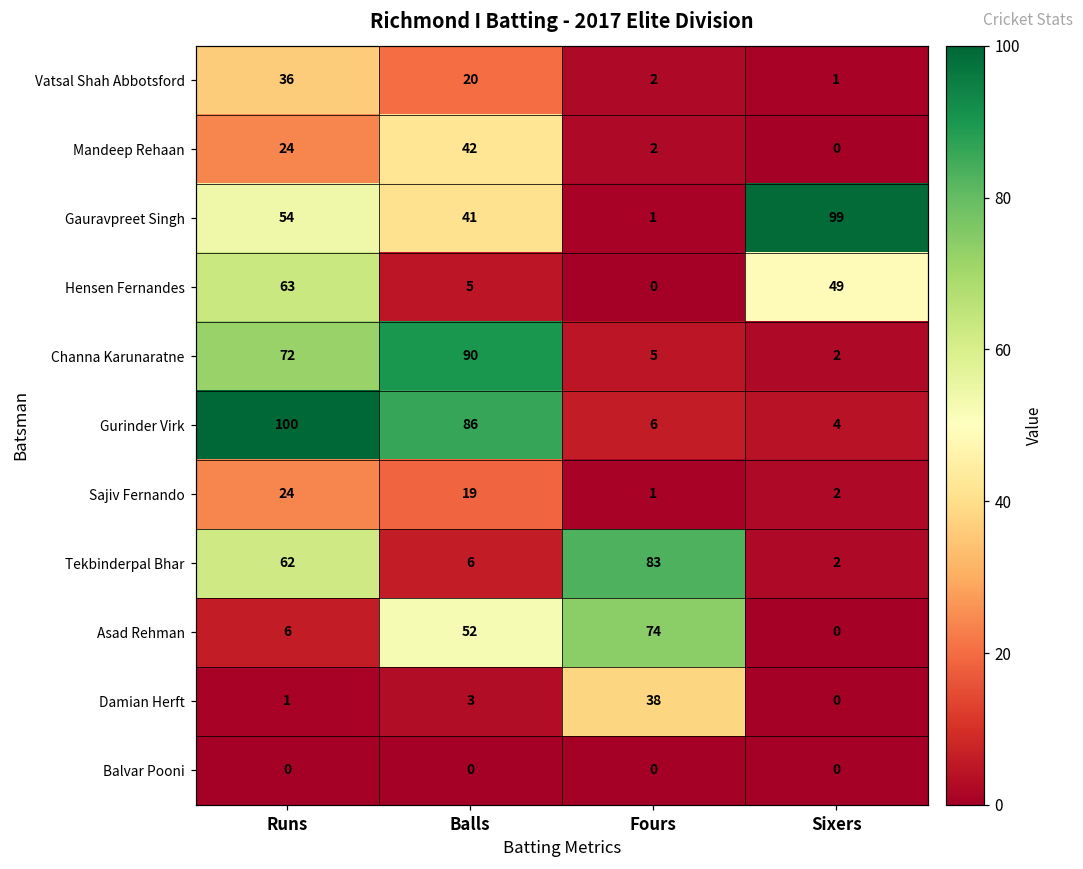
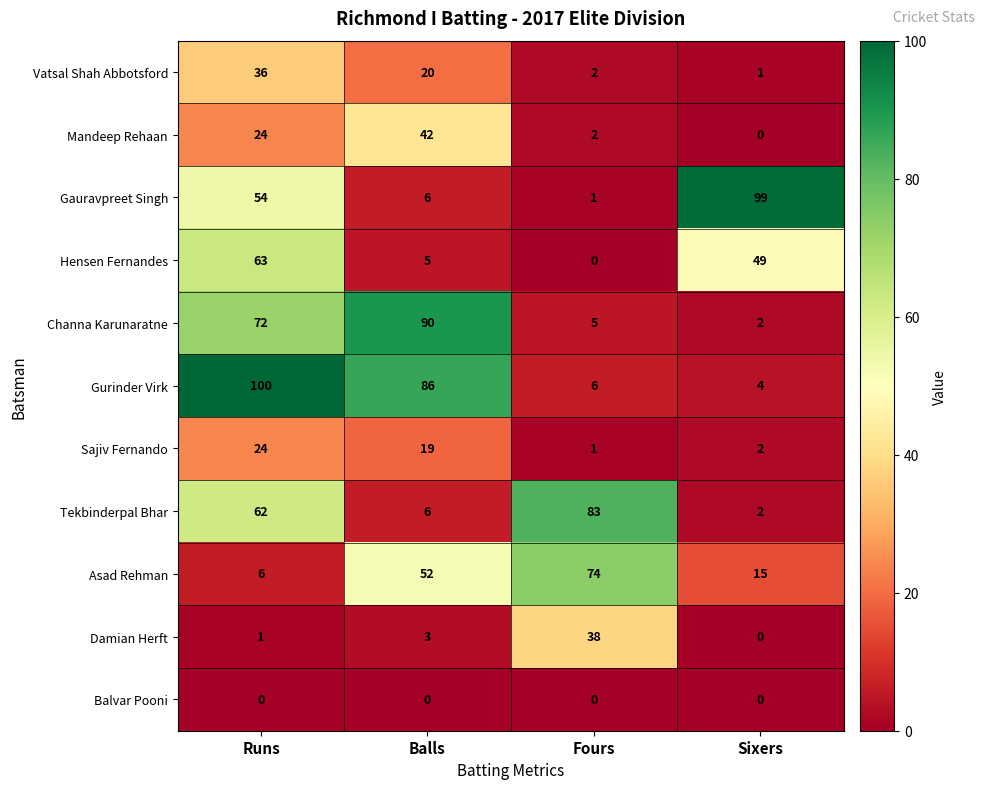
  {
    "Vatsal Shah Abbotsford": {
      "Runs": 36,
      "Balls": 20,
      "Fours": 2,
      "Sixers": 1
    },
    "Mandeep Rehaan": {
      "Runs": 24,
      "Balls": 42,
      "Fours": 2,
      "Sixers": 0
    },
    "Gauravpreet Singh": {
      "Runs": 54,
-     "Balls": 41,
+     "Balls": 6,
      "Fours": 1,
      "Sixers": 99
    },
    "Hensen Fernandes": {
      "Runs": 63,
      "Balls": 5,
      "Fours": 0,
      "Sixers": 49
    },
    "Channa Karunaratne": {
      "Runs": 72,
      "Balls": 90,
      "Fours": 5,
      "Sixers": 2
    },
    "Gurinder Virk": {
      "Runs": 100,
      "Balls": 86,
      "Fours": 6,
      "Sixers": 4
    },
    "Sajiv Fernando": {
      "Runs": 24,
      "Balls": 19,
      "Fours": 1,
      "Sixers": 2
    },
    "Tekbinderpal Bhar": {
      "Runs": 62,
      "Balls": 6,
      "Fours": 83,
      "Sixers": 2
    },
    "Asad Rehman": {
      "Runs": 6,
      "Balls": 52,
      "Fours": 74,
-     "Sixers": 0
+     "Sixers": 15
    },
    "Damian Herft": {
      "Runs": 1,
      "Balls": 3,
      "Fours": 38,
      "Sixers": 0
    },
    "Balvar Pooni": {
      "Runs": 0,
      "Balls": 0,
      "Fours": 0,
      "Sixers": 0
    }
  }
